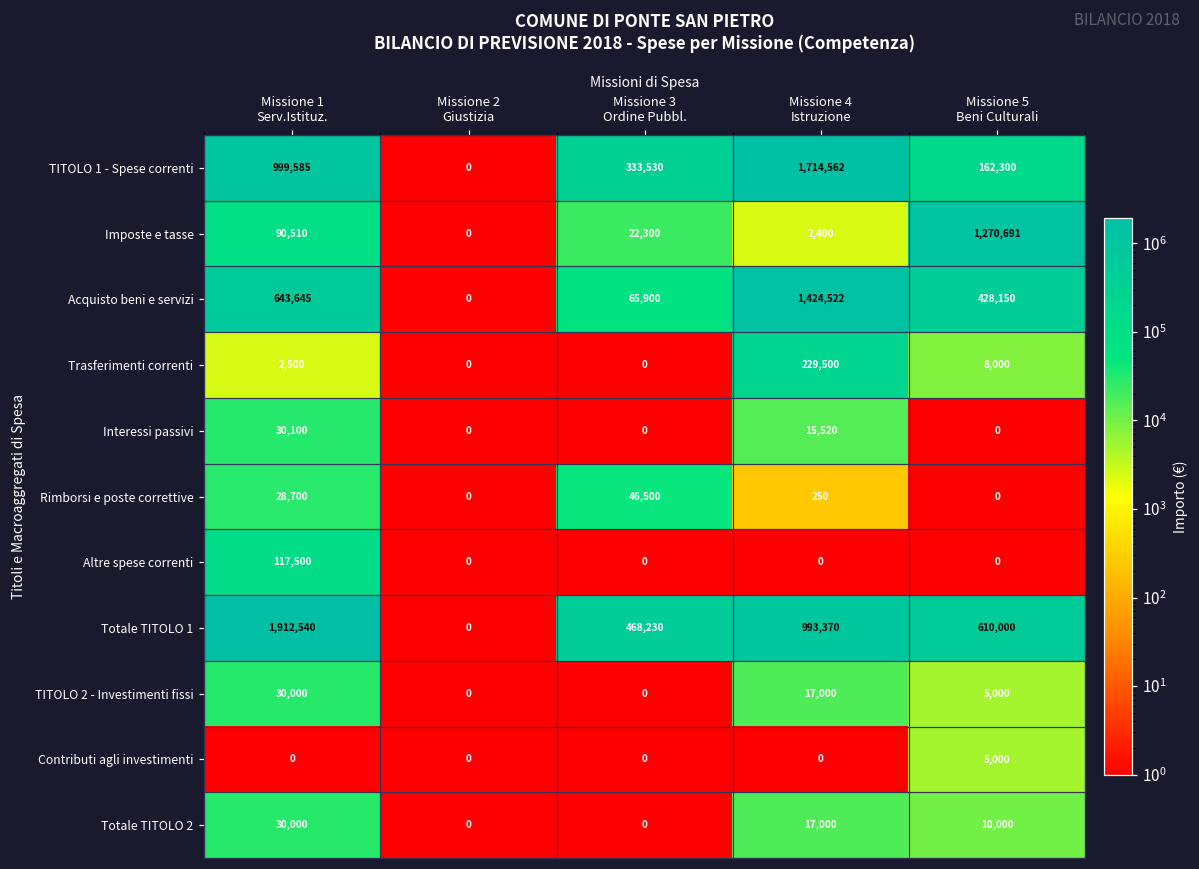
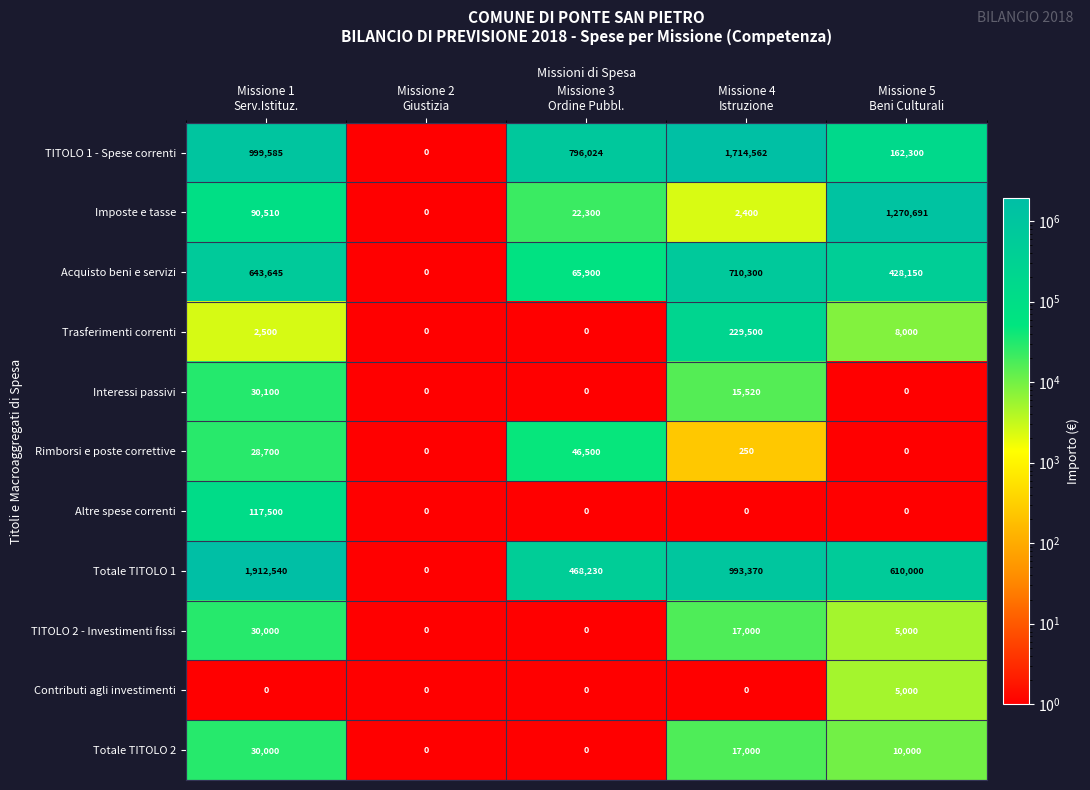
  {
    "TITOLO 1 - Spese correnti": {
      "Missione 1 Serv.Istituz.": "999,585",
      "Missione 2 Giustizia": "0",
-     "Missione 3 Ordine Pubbl.": "333,530",
+     "Missione 3 Ordine Pubbl.": "796,024",
      "Missione 4 Istruzione": "1,714,562",
      "Missione 5 Beni Culturali": "162,300"
    },
    "Imposte e tasse": {
      "Missione 1 Serv.Istituz.": "90,510",
      "Missione 2 Giustizia": "0",
      "Missione 3 Ordine Pubbl.": "22,300",
      "Missione 4 Istruzione": "2,400",
      "Missione 5 Beni Culturali": "1,270,691"
    },
    "Acquisto beni e servizi": {
      "Missione 1 Serv.Istituz.": "643,645",
      "Missione 2 Giustizia": "0",
      "Missione 3 Ordine Pubbl.": "65,900",
-     "Missione 4 Istruzione": "1,424,522",
+     "Missione 4 Istruzione": "710,300",
      "Missione 5 Beni Culturali": "428,150"
    },
    "Trasferimenti correnti": {
      "Missione 1 Serv.Istituz.": "2,500",
      "Missione 2 Giustizia": "0",
      "Missione 3 Ordine Pubbl.": "0",
      "Missione 4 Istruzione": "229,500",
      "Missione 5 Beni Culturali": "8,000"
    },
    "Interessi passivi": {
      "Missione 1 Serv.Istituz.": "30,100",
      "Missione 2 Giustizia": "0",
      "Missione 3 Ordine Pubbl.": "0",
      "Missione 4 Istruzione": "15,520",
      "Missione 5 Beni Culturali": "0"
    },
    "Rimborsi e poste correttive": {
      "Missione 1 Serv.Istituz.": "28,700",
      "Missione 2 Giustizia": "0",
      "Missione 3 Ordine Pubbl.": "46,500",
      "Missione 4 Istruzione": "250",
      "Missione 5 Beni Culturali": "0"
    },
    "Altre spese correnti": {
      "Missione 1 Serv.Istituz.": "117,500",
      "Missione 2 Giustizia": "0",
      "Missione 3 Ordine Pubbl.": "0",
      "Missione 4 Istruzione": "0",
      "Missione 5 Beni Culturali": "0"
    },
    "Totale TITOLO 1": {
      "Missione 1 Serv.Istituz.": "1,912,540",
      "Missione 2 Giustizia": "0",
      "Missione 3 Ordine Pubbl.": "468,230",
      "Missione 4 Istruzione": "993,370",
      "Missione 5 Beni Culturali": "610,000"
    },
    "TITOLO 2 - Investimenti fissi": {
      "Missione 1 Serv.Istituz.": "30,000",
      "Missione 2 Giustizia": "0",
      "Missione 3 Ordine Pubbl.": "0",
      "Missione 4 Istruzione": "17,000",
      "Missione 5 Beni Culturali": "5,000"
    },
    "Contributi agli investimenti": {
      "Missione 1 Serv.Istituz.": "0",
      "Missione 2 Giustizia": "0",
      "Missione 3 Ordine Pubbl.": "0",
      "Missione 4 Istruzione": "0",
      "Missione 5 Beni Culturali": "5,000"
    },
    "Totale TITOLO 2": {
      "Missione 1 Serv.Istituz.": "30,000",
      "Missione 2 Giustizia": "0",
      "Missione 3 Ordine Pubbl.": "0",
      "Missione 4 Istruzione": "17,000",
      "Missione 5 Beni Culturali": "10,000"
    }
  }
